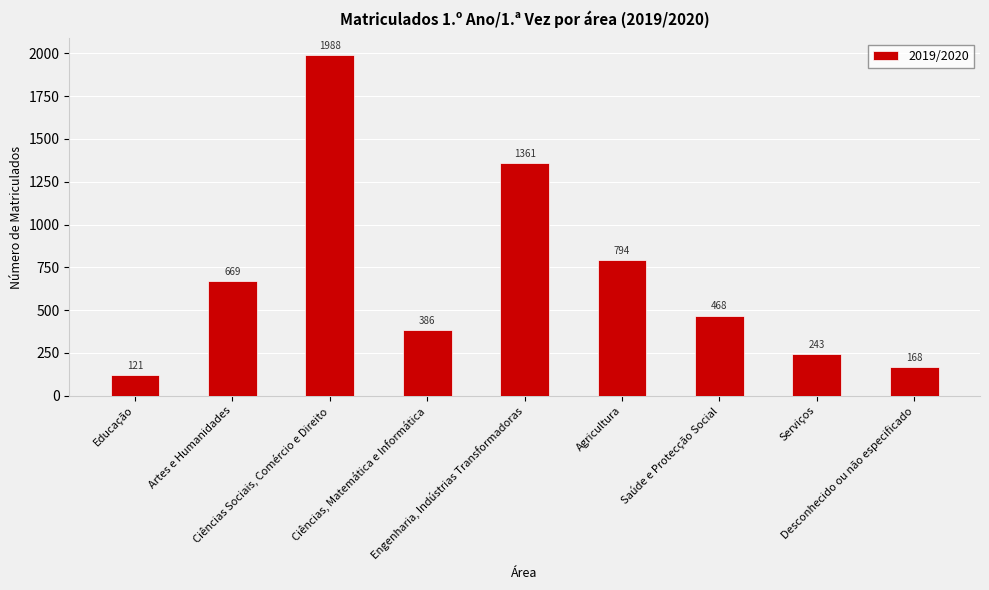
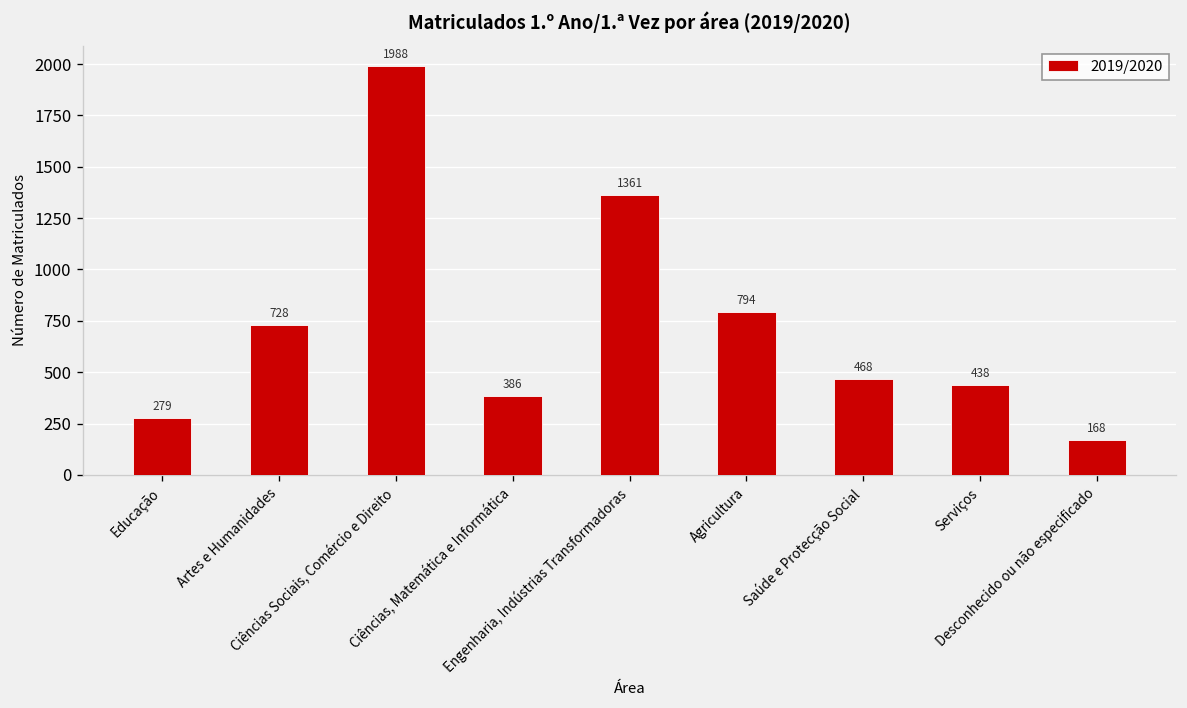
  {
-   "Educação": 121,
-   "Artes e Humanidades": 669,
+   "Educação": 279,
+   "Artes e Humanidades": 728,
    "Ciências Sociais, Comércio e Direito": 1988,
    "Ciências, Matemática e Informática": 386,
    "Engenharia, Indústrias Transformadoras": 1361,
    "Agricultura": 794,
    "Saúde e Protecção Social": 468,
-   "Serviços": 243,
+   "Serviços": 438,
    "Desconhecido ou não especificado": 168
  }
